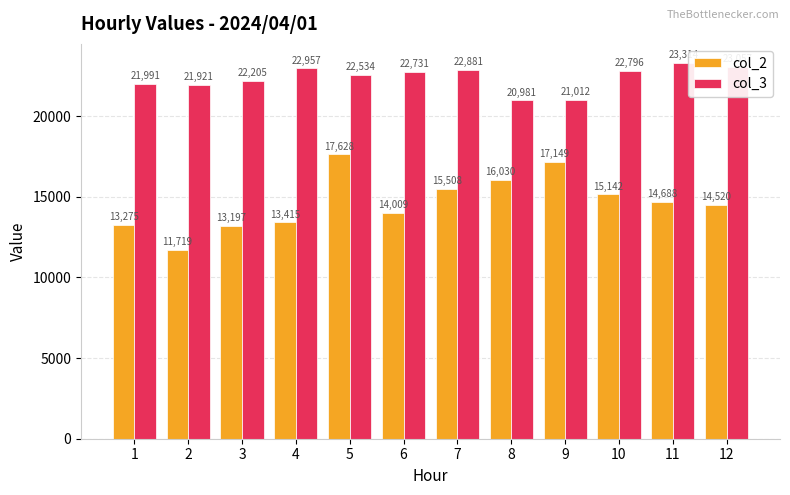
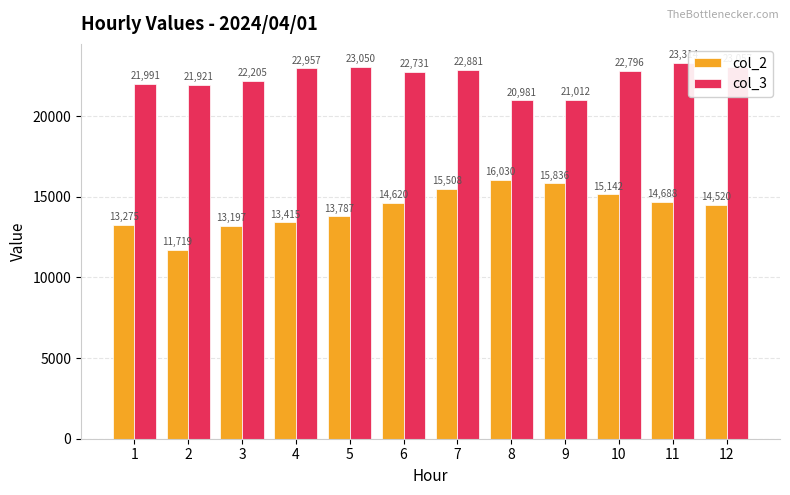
  {
    "col_2": {
      "1": "13,275",
      "2": "11,719",
      "3": "13,197",
      "4": "13,415",
-     "5": "17,628",
-     "6": "14,009",
+     "5": "13,787",
+     "6": "14,620",
      "7": "15,508",
      "8": "16,030",
-     "9": "17,149",
+     "9": "15,836",
      "10": "15,142",
      "11": "14,688",
      "12": "14,520"
    },
    "col_3": {
      "1": "21,991",
      "2": "21,921",
      "3": "22,205",
      "4": "22,957",
-     "5": "22,534",
+     "5": "23,050",
      "6": "22,731",
      "7": "22,881",
      "8": "20,981",
      "9": "21,012",
      "10": "22,796"
    }
  }
